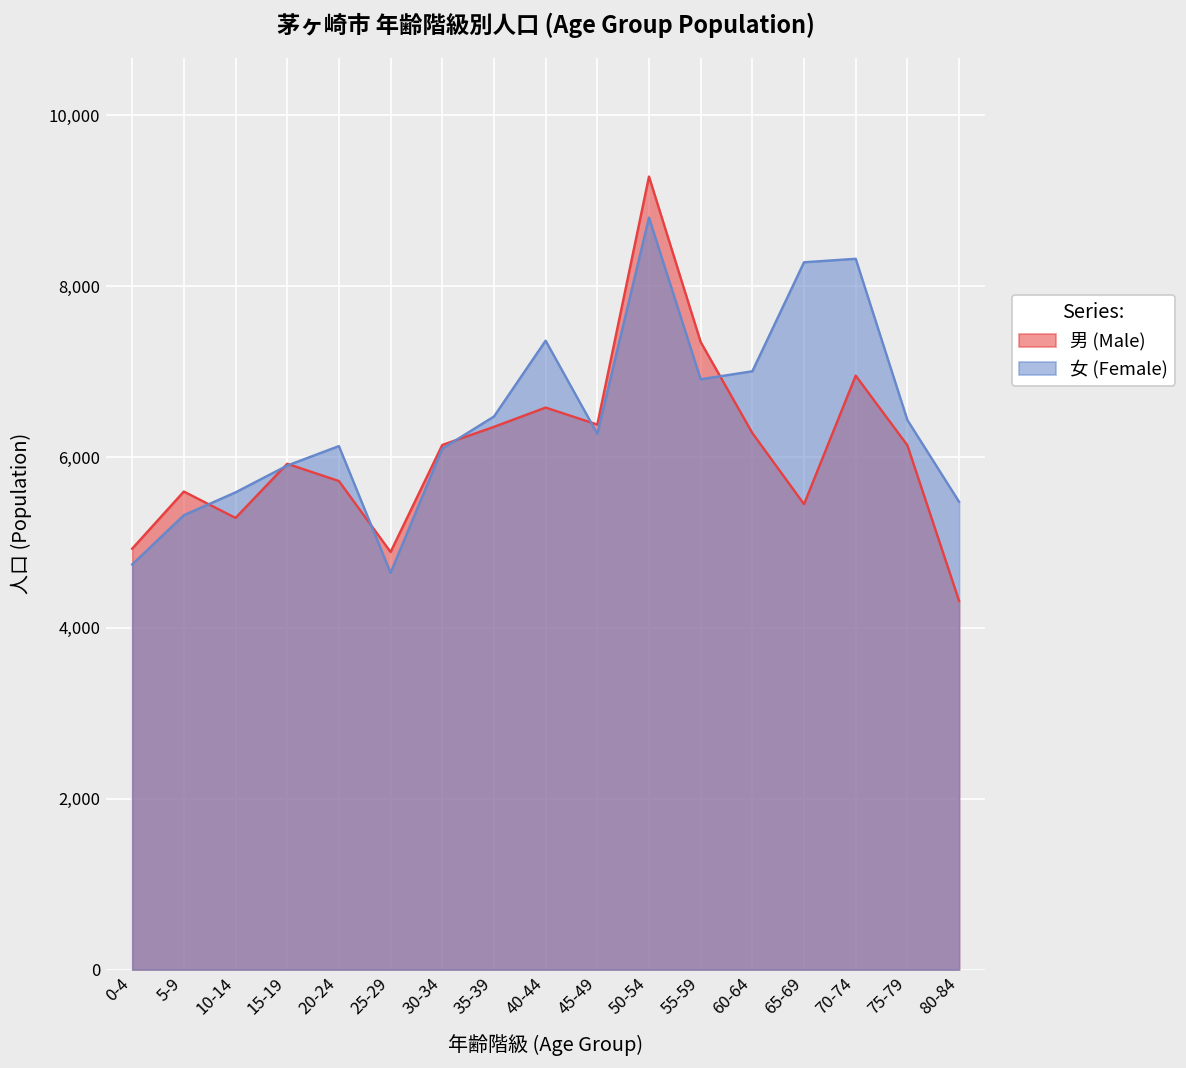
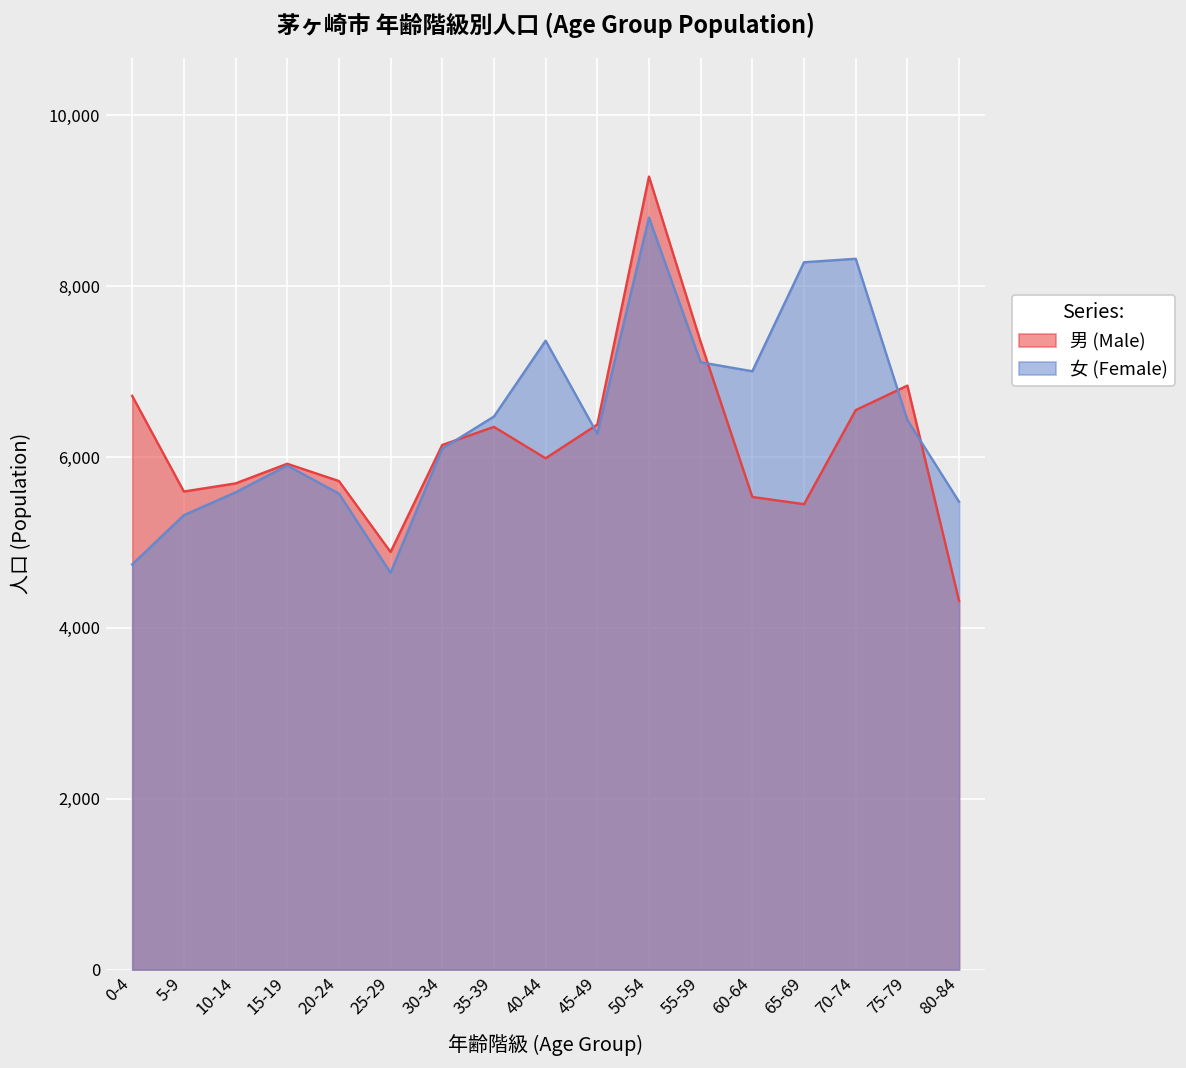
  {
    "男 (Male)": {
-     "0-4": "4,900",
+     "0-4": "6,700",
      "5-9": "5,600",
-     "10-14": "5,300",
+     "10-14": "5,700",
      "20-24": "5,700",
      "25-29": "4,900",
      "30-34": "6,100",
      "35-39": "6,400",
-     "40-44": "6,600",
+     "40-44": "6,000",
      "45-49": "6,400",
      "50-54": "9,300",
      "55-59": "7,300",
-     "60-64": "6,300",
+     "60-64": "5,500",
      "65-69": "5,400",
-     "70-74": "7,000",
-     "75-79": "6,100",
+     "70-74": "6,600",
+     "75-79": "6,800",
      "80-84": "4,300"
    },
    "女 (Female)": {
      "0-4": "4,700",
      "5-9": "5,300",
      "10-14": "5,600",
-     "20-24": "6,100",
+     "20-24": "5,600",
      "25-29": "4,600",
      "30-34": "6,100",
      "35-39": "6,500",
      "40-44": "7,400",
      "45-49": "6,300",
      "50-54": "8,800",
-     "55-59": "6,900",
+     "55-59": "7,100",
      "60-64": "7,000",
      "65-69": "8,300",
      "70-74": "8,300",
      "75-79": "6,400",
      "80-84": "5,500"
    }
  }
